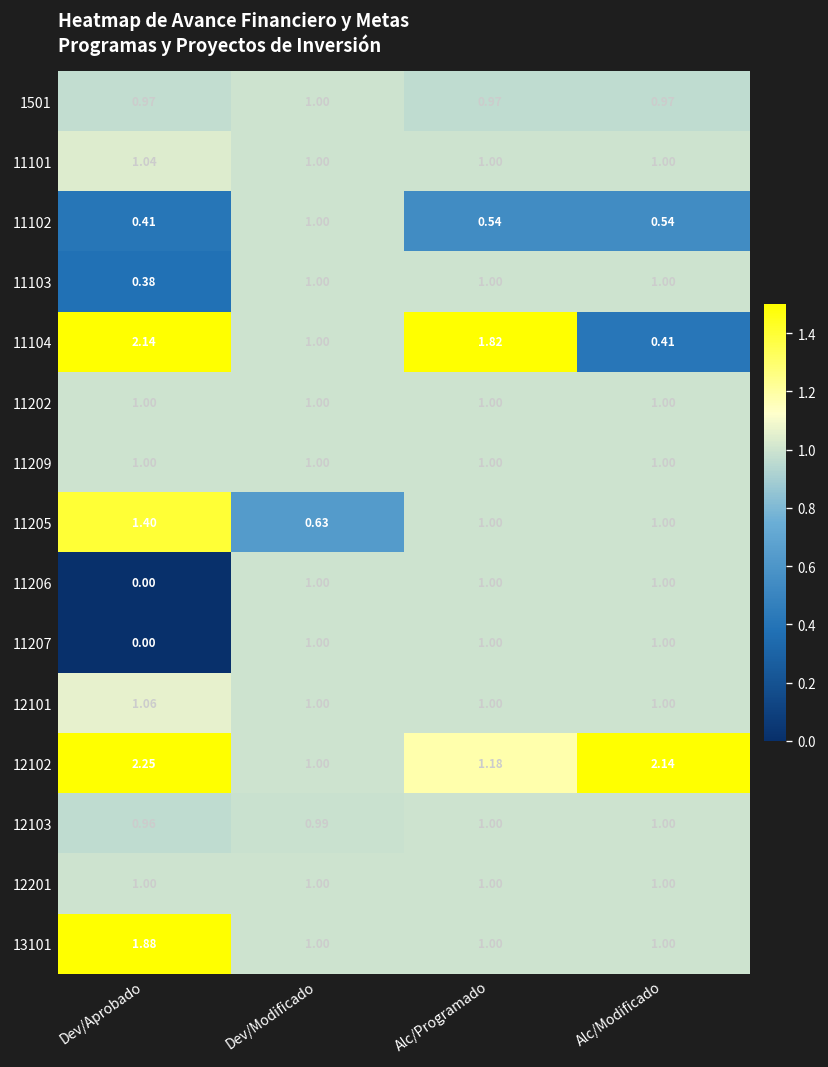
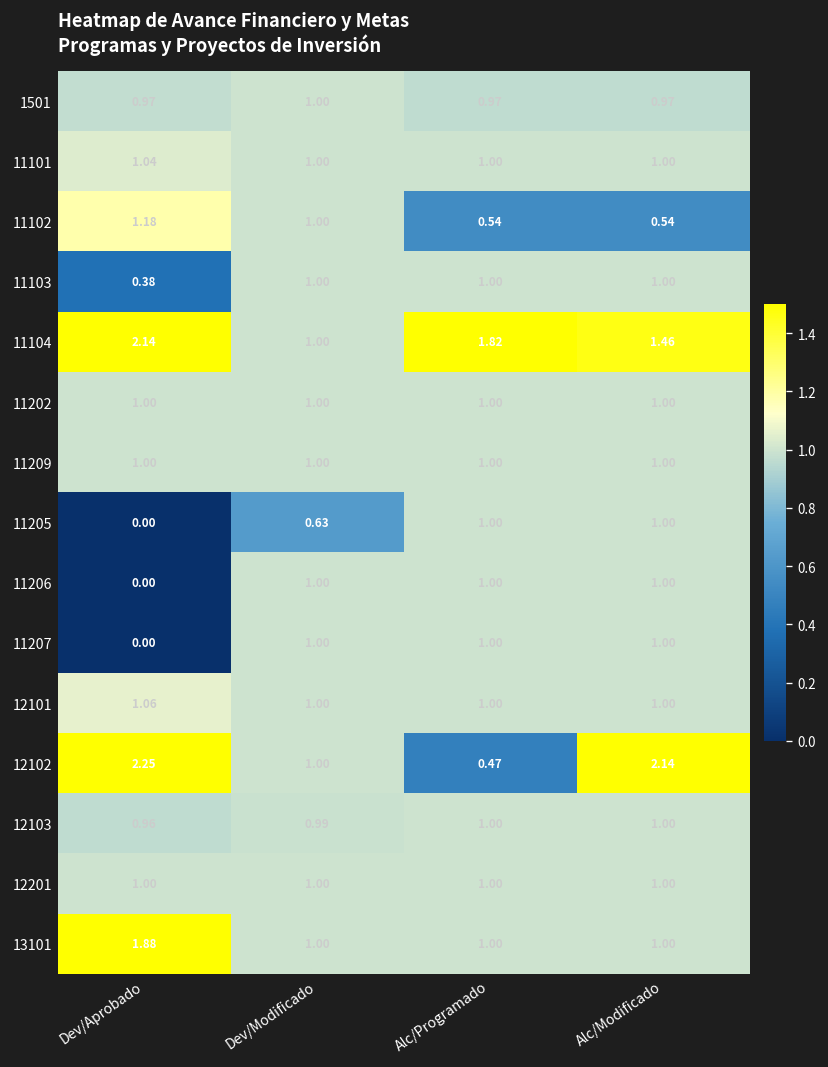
  {
    "11102": {
-     "Dev/Aprobado": 0.41,
+     "Dev/Aprobado": 1.18,
      "Alc/Programado": 0.54,
      "Alc/Modificado": 0.54
    },
    "11103": {
      "Dev/Aprobado": 0.38
    },
    "11104": {
      "Dev/Aprobado": 2.14,
      "Alc/Programado": 1.82,
-     "Alc/Modificado": 0.41
+     "Alc/Modificado": 1.46
    },
    "11205": {
-     "Dev/Aprobado": 1.40,
+     "Dev/Aprobado": 0.00,
      "Dev/Modificado": 0.63
    },
    "11206": {
      "Dev/Aprobado": 0.00
    },
    "11207": {
      "Dev/Aprobado": 0.00
    },
    "12102": {
      "Dev/Aprobado": 2.25,
-     "Alc/Programado": 1.18,
+     "Alc/Programado": 0.47,
      "Alc/Modificado": 2.14
    },
    "13101": {
      "Dev/Aprobado": 1.88
    }
  }
